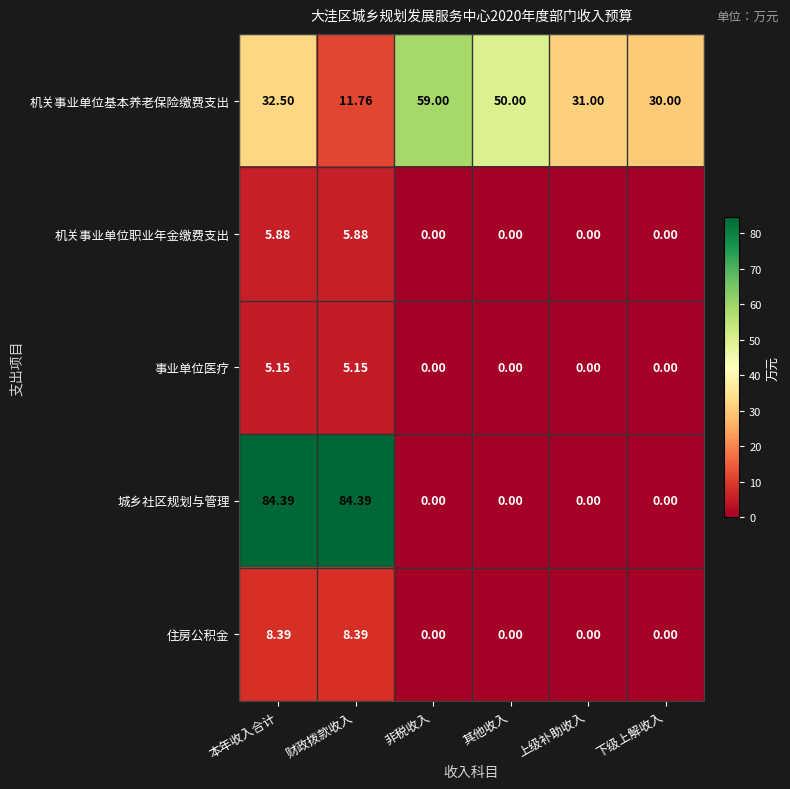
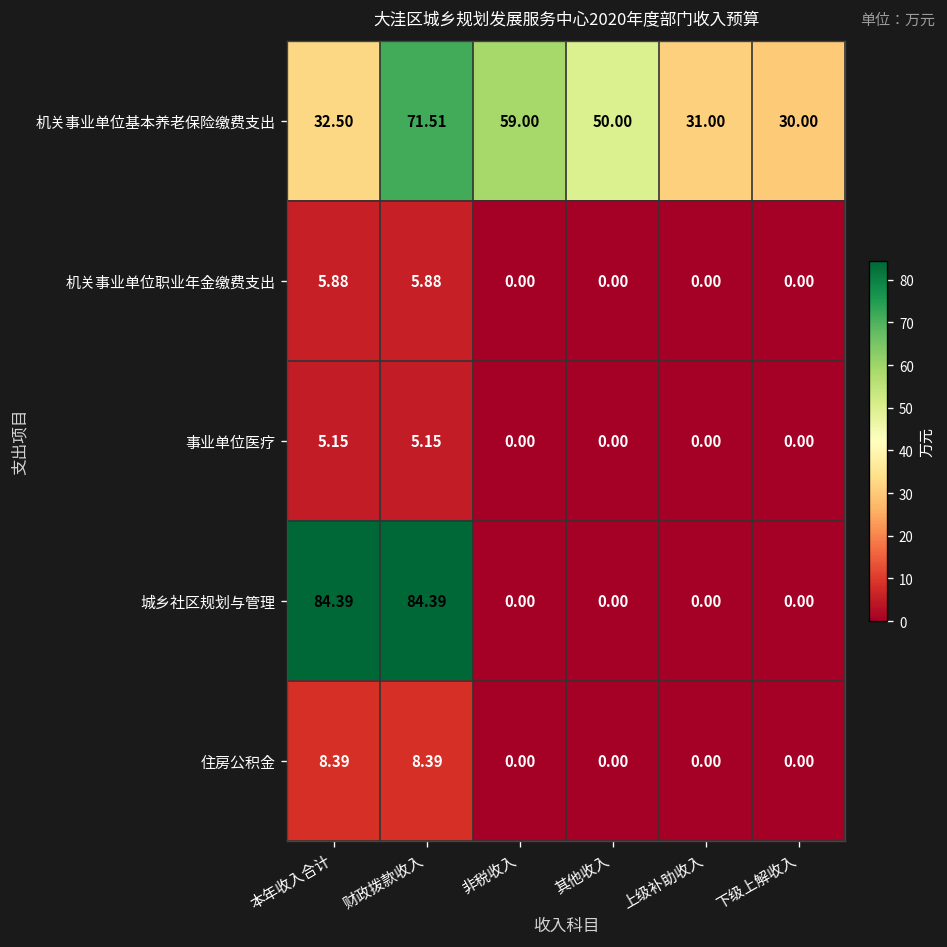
  {
    "机关事业单位基本养老保险缴费支出": {
      "本年收入合计": 32.50,
-     "财政拨款收入": 11.76,
+     "财政拨款收入": 71.51,
      "非税收入": 59.00,
      "其他收入": 50.00,
      "上级补助收入": 31.00,
      "下级上解收入": 30.00
    },
    "机关事业单位职业年金缴费支出": {
      "本年收入合计": 5.88,
      "财政拨款收入": 5.88,
      "非税收入": 0.00,
      "其他收入": 0.00,
      "上级补助收入": 0.00,
      "下级上解收入": 0.00
    },
    "事业单位医疗": {
      "本年收入合计": 5.15,
      "财政拨款收入": 5.15,
      "非税收入": 0.00,
      "其他收入": 0.00,
      "上级补助收入": 0.00,
      "下级上解收入": 0.00
    },
    "城乡社区规划与管理": {
      "本年收入合计": 84.39,
      "财政拨款收入": 84.39,
      "非税收入": 0.00,
      "其他收入": 0.00,
      "上级补助收入": 0.00,
      "下级上解收入": 0.00
    },
    "住房公积金": {
      "本年收入合计": 8.39,
      "财政拨款收入": 8.39,
      "非税收入": 0.00,
      "其他收入": 0.00,
      "上级补助收入": 0.00,
      "下级上解收入": 0.00
    }
  }
